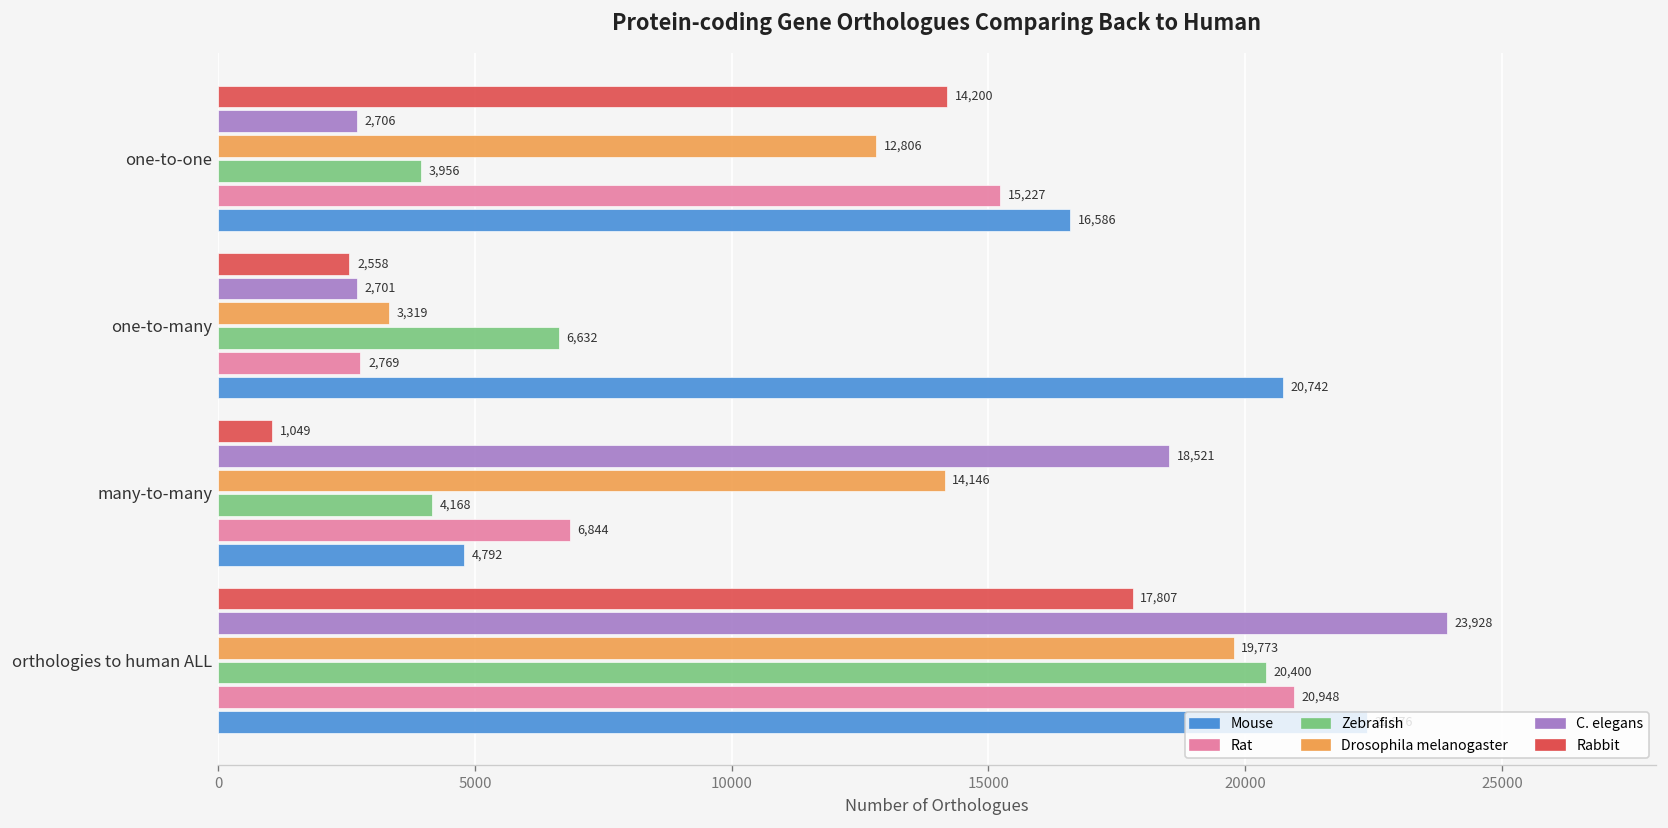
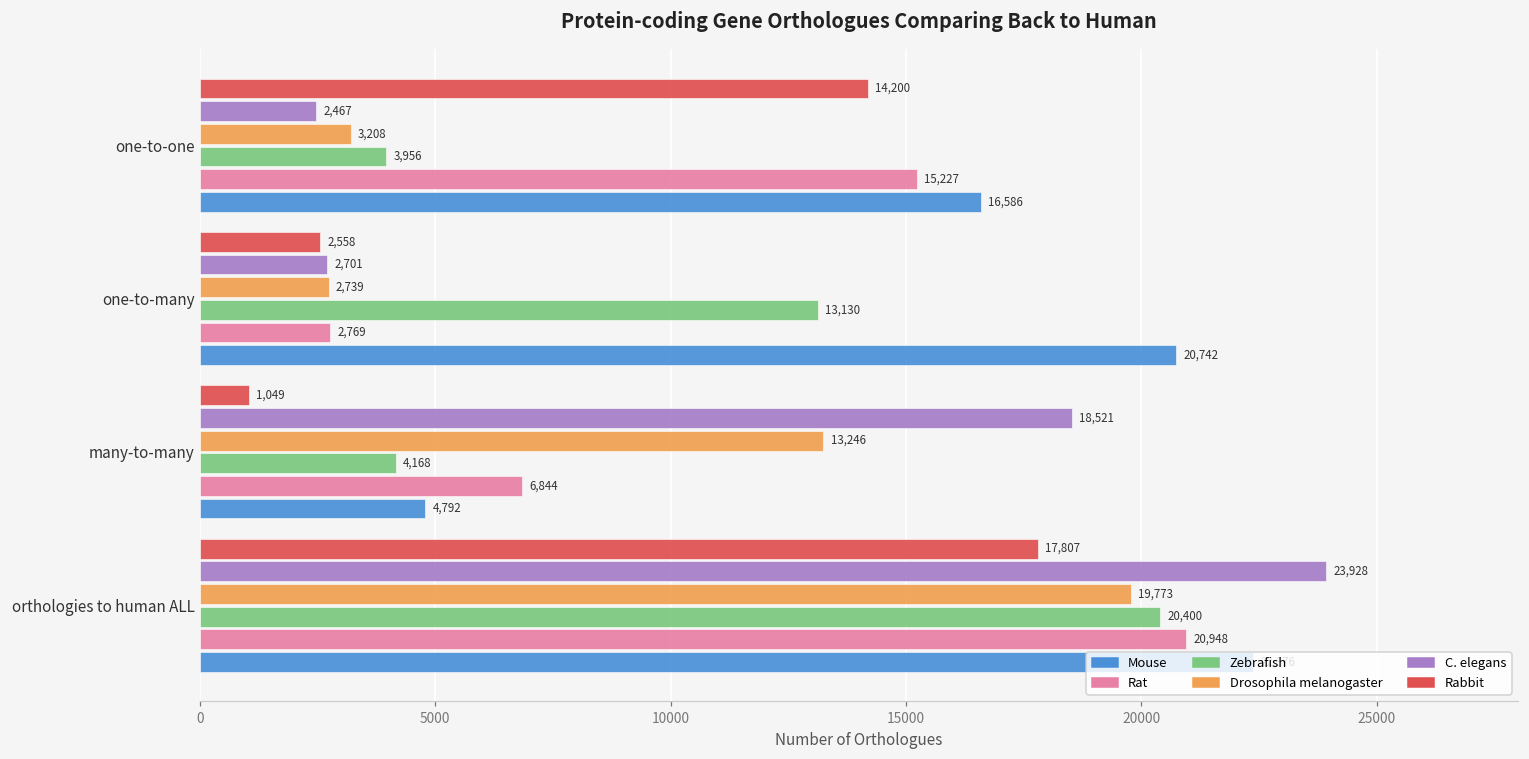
  {
    "Mouse": {
      "one-to-one": "16,586",
      "one-to-many": "20,742",
      "many-to-many": "4,792"
    },
    "Rat": {
      "one-to-one": "15,227",
      "one-to-many": "2,769",
      "many-to-many": "6,844",
      "orthologies to human ALL": "20,948"
    },
    "Zebrafish": {
      "one-to-one": "3,956",
-     "one-to-many": "6,632",
+     "one-to-many": "13,130",
      "many-to-many": "4,168",
      "orthologies to human ALL": "20,400"
    },
    "Drosophila melanogaster": {
-     "one-to-one": "12,806",
-     "one-to-many": "3,319",
-     "many-to-many": "14,146",
+     "one-to-one": "3,208",
+     "one-to-many": "2,739",
+     "many-to-many": "13,246",
      "orthologies to human ALL": "19,773"
    },
    "C. elegans": {
-     "one-to-one": "2,706",
+     "one-to-one": "2,467",
      "one-to-many": "2,701",
      "many-to-many": "18,521",
      "orthologies to human ALL": "23,928"
    },
    "Rabbit": {
      "one-to-one": "14,200",
      "one-to-many": "2,558",
      "many-to-many": "1,049",
      "orthologies to human ALL": "17,807"
    }
  }
